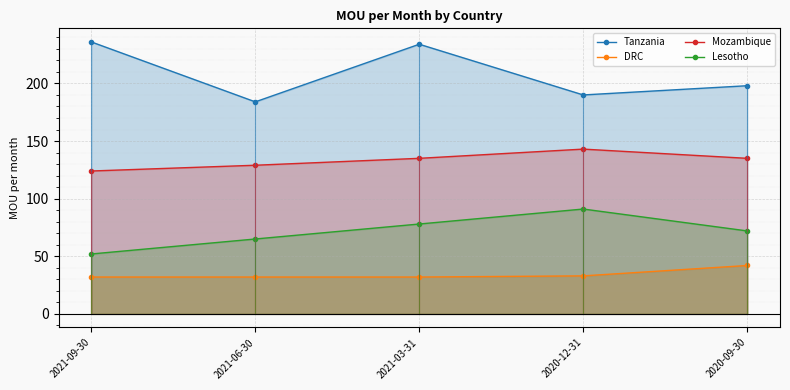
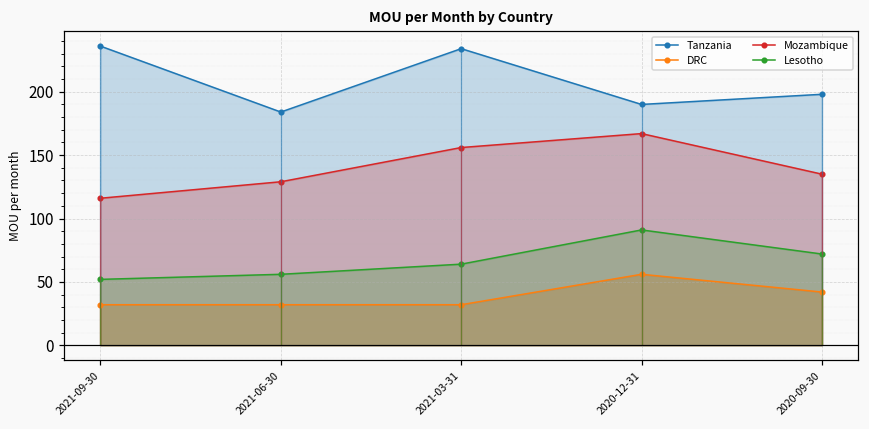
  {
    "Tanzania": {
      "2021-09-30": 236,
      "2021-06-30": 184,
      "2021-03-31": 234,
      "2020-12-31": 190,
      "2020-09-30": 198
    },
    "DRC": {
      "2021-09-30": 32,
      "2021-06-30": 32,
      "2021-03-31": 32,
-     "2020-12-31": 33,
+     "2020-12-31": 56,
      "2020-09-30": 42
    },
    "Mozambique": {
-     "2021-09-30": 124,
+     "2021-09-30": 116,
      "2021-06-30": 129,
-     "2021-03-31": 135,
-     "2020-12-31": 143,
+     "2021-03-31": 156,
+     "2020-12-31": 167,
      "2020-09-30": 135
    },
    "Lesotho": {
      "2021-09-30": 52,
-     "2021-06-30": 65,
-     "2021-03-31": 78,
+     "2021-06-30": 56,
+     "2021-03-31": 64,
      "2020-12-31": 91,
      "2020-09-30": 72
    }
  }
